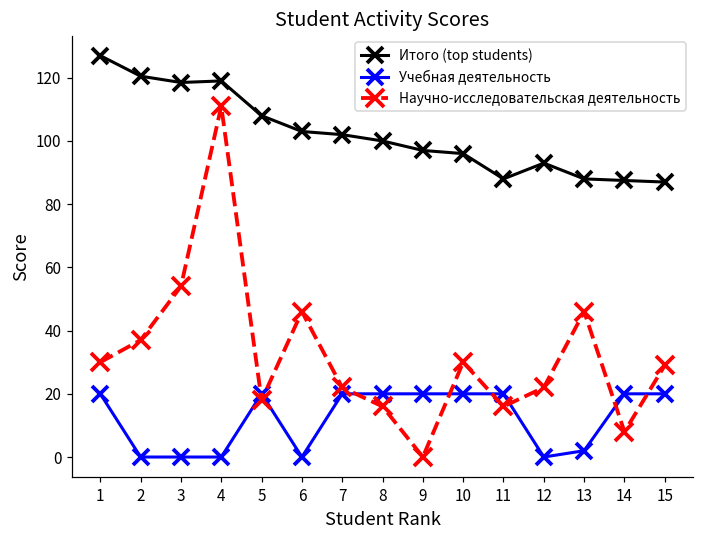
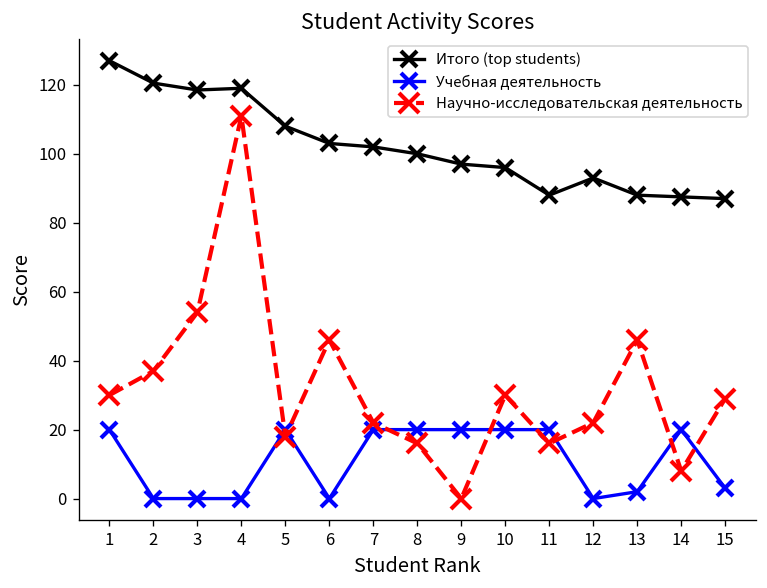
  {
    "Итого (top students)": {
      "1": 127,
      "2": 121,
      "3": 119,
      "4": 119,
      "5": 108,
      "6": 103,
      "7": 102,
      "8": 100,
      "9": 97,
      "10": 96,
      "11": 88,
      "12": 93,
      "13": 88,
      "14": 88,
      "15": 87
    },
    "Учебная деятельность": {
      "1": 20,
      "2": 0,
      "3": 0,
      "4": 0,
      "5": 20,
      "6": 0,
      "7": 20,
      "8": 20,
      "9": 20,
      "10": 20,
      "11": 20,
      "12": 0,
      "13": 2,
      "14": 20,
-     "15": 20
+     "15": 3
    },
    "Научно-исследовательская деятельность": {
      "1": 30,
      "2": 37,
      "3": 54,
      "4": 111,
      "5": 18,
      "6": 46,
      "7": 22,
      "8": 16,
      "9": 0,
      "10": 30,
      "11": 16,
      "12": 22,
      "13": 46,
      "14": 8,
      "15": 29
    }
  }
